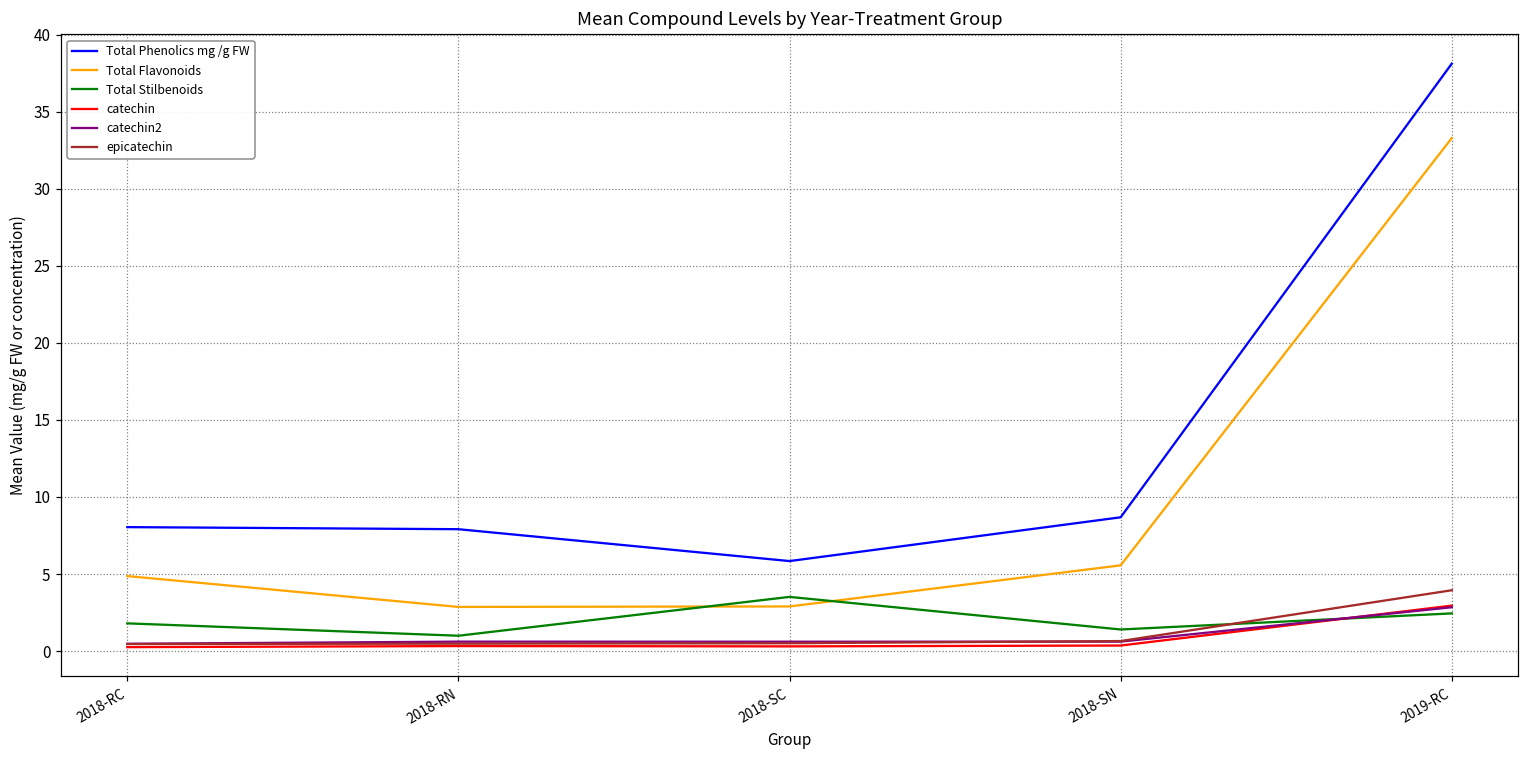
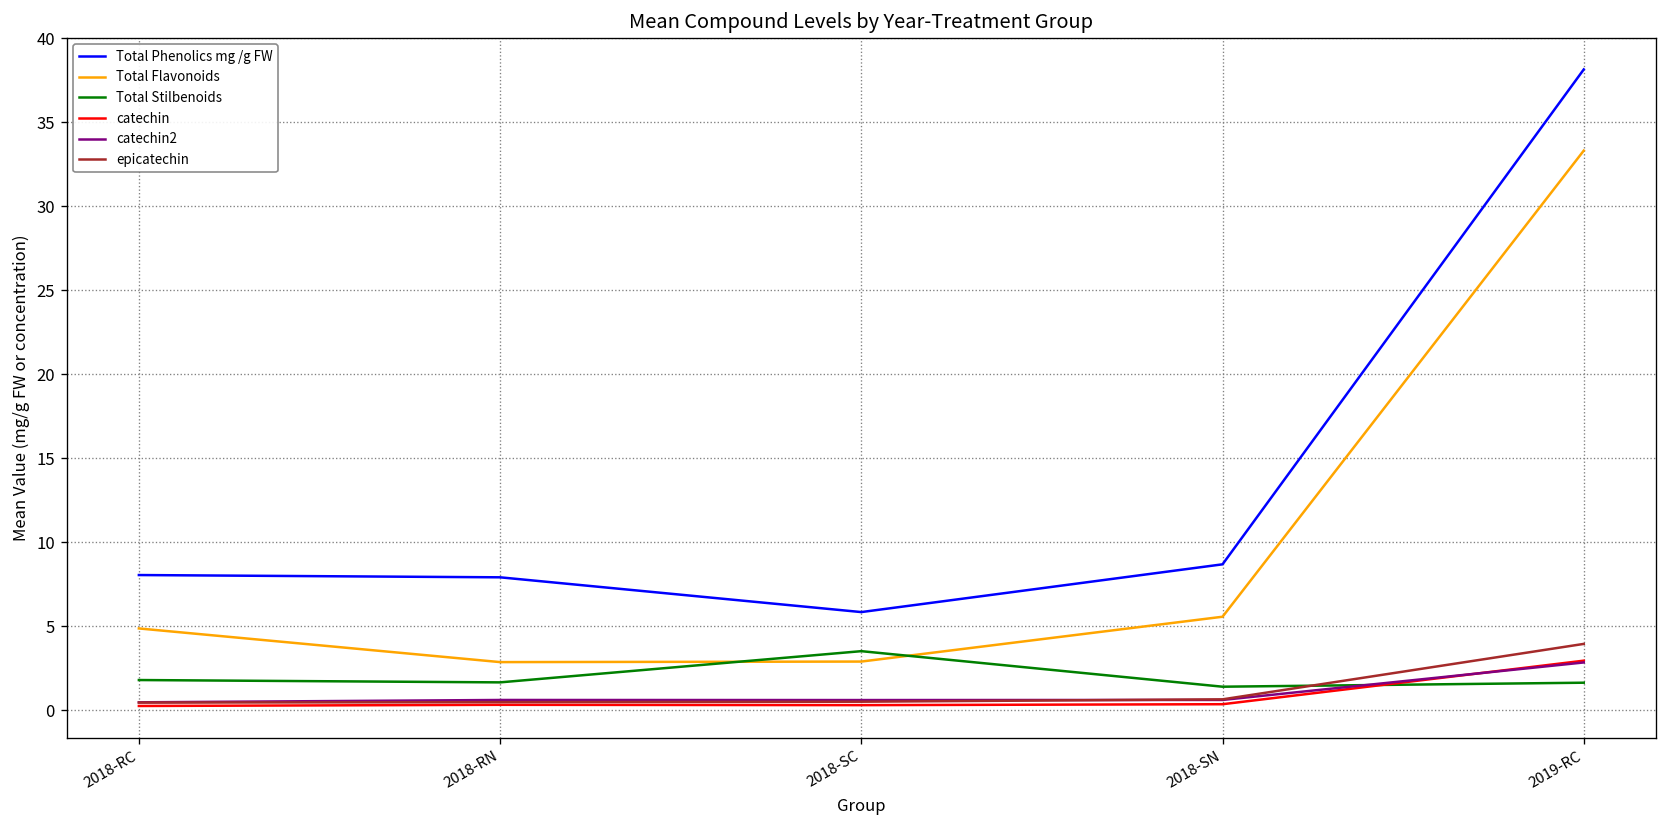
  {
    "Total Phenolics mg /g FW": {
      "2018-RC": 8.0,
      "2018-RN": 7.9,
      "2018-SC": 5.8,
      "2018-SN": 8.7,
      "2019-RC": 38.1
    },
    "Total Flavonoids": {
      "2018-RC": 4.9,
      "2018-RN": 2.9,
      "2018-SC": 2.9,
      "2018-SN": 5.6,
      "2019-RC": 33.3
    },
    "Total Stilbenoids": {
      "2018-RC": 1.8,
-     "2018-RN": 1.0,
+     "2018-RN": 1.7,
      "2018-SC": 3.5,
      "2018-SN": 1.4,
-     "2019-RC": 2.4
+     "2019-RC": 1.6
    },
    "catechin": {
      "2018-RC": 0.3,
      "2018-SC": 0.3,
      "2018-SN": 0.4
    },
    "epicatechin": {
      "2019-RC": 3.9
    }
  }
